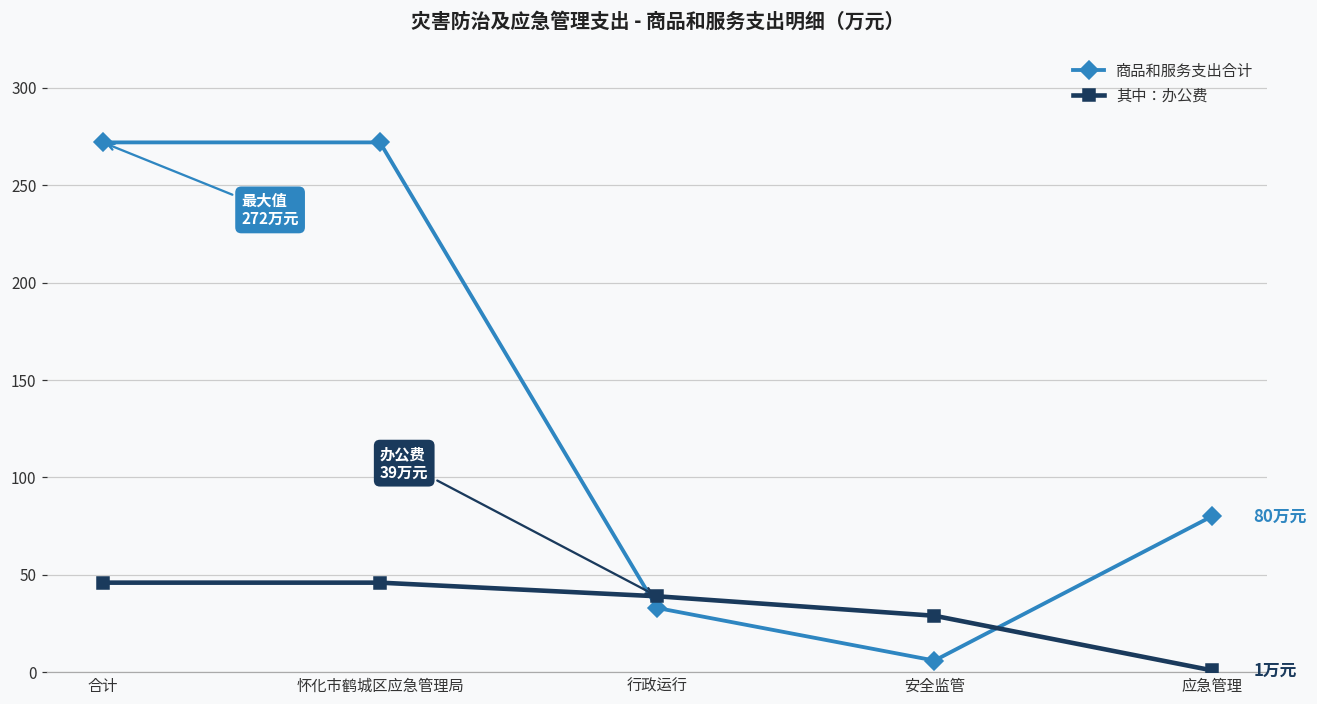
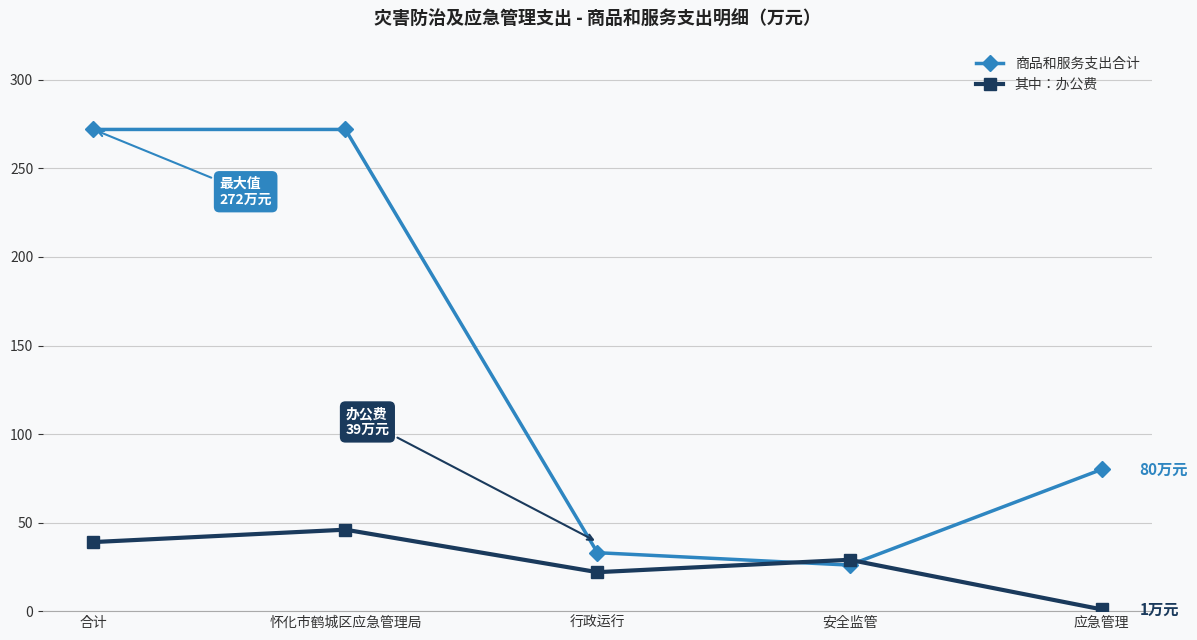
  {
    "商品和服务支出合计": {
      "合计": 272,
      "怀化市鹤城区应急管理局": 272,
      "行政运行": 33,
-     "安全监管": 6,
+     "安全监管": 26,
      "应急管理": 80
    },
    "其中：办公费": {
-     "合计": 46,
+     "合计": 39,
      "怀化市鹤城区应急管理局": 46,
-     "行政运行": 39,
+     "行政运行": 22,
      "安全监管": 29,
      "应急管理": 1
    }
  }
